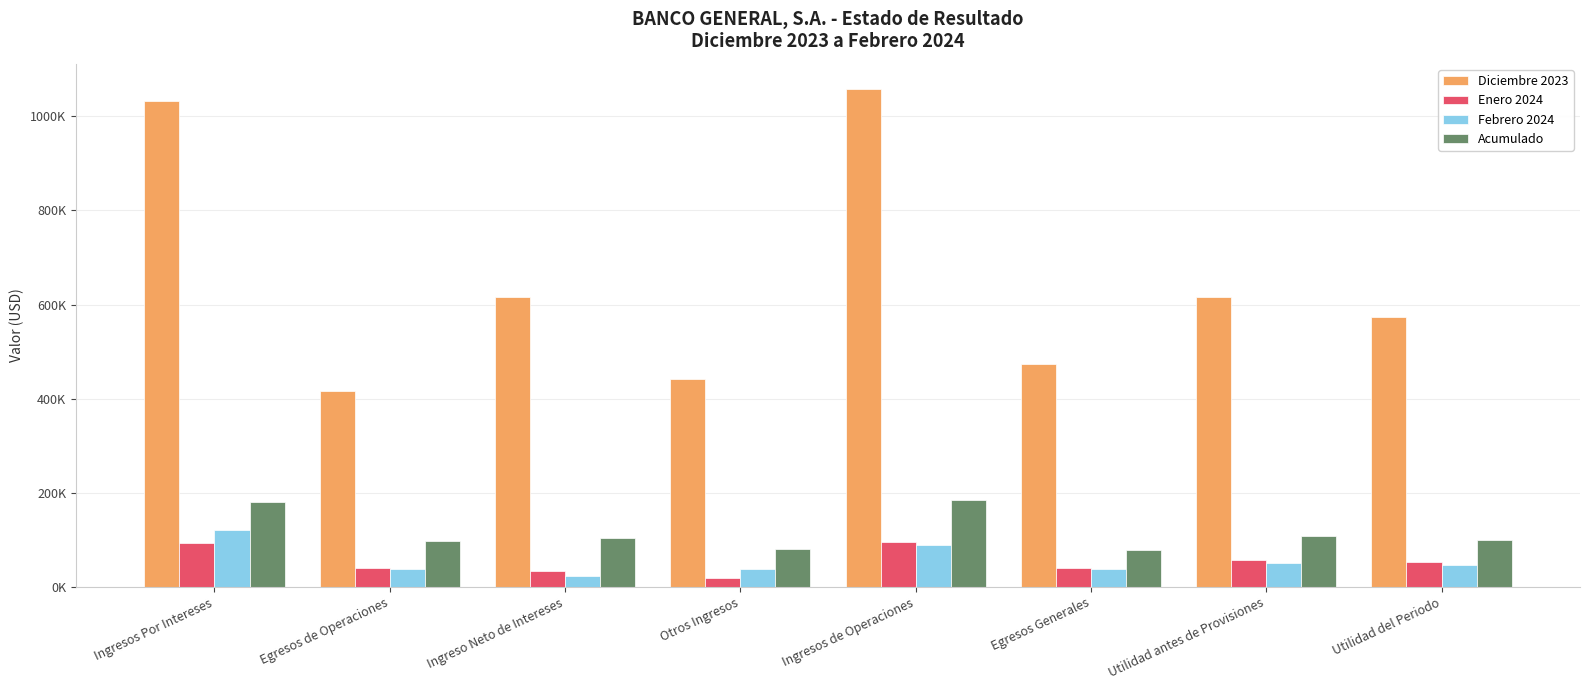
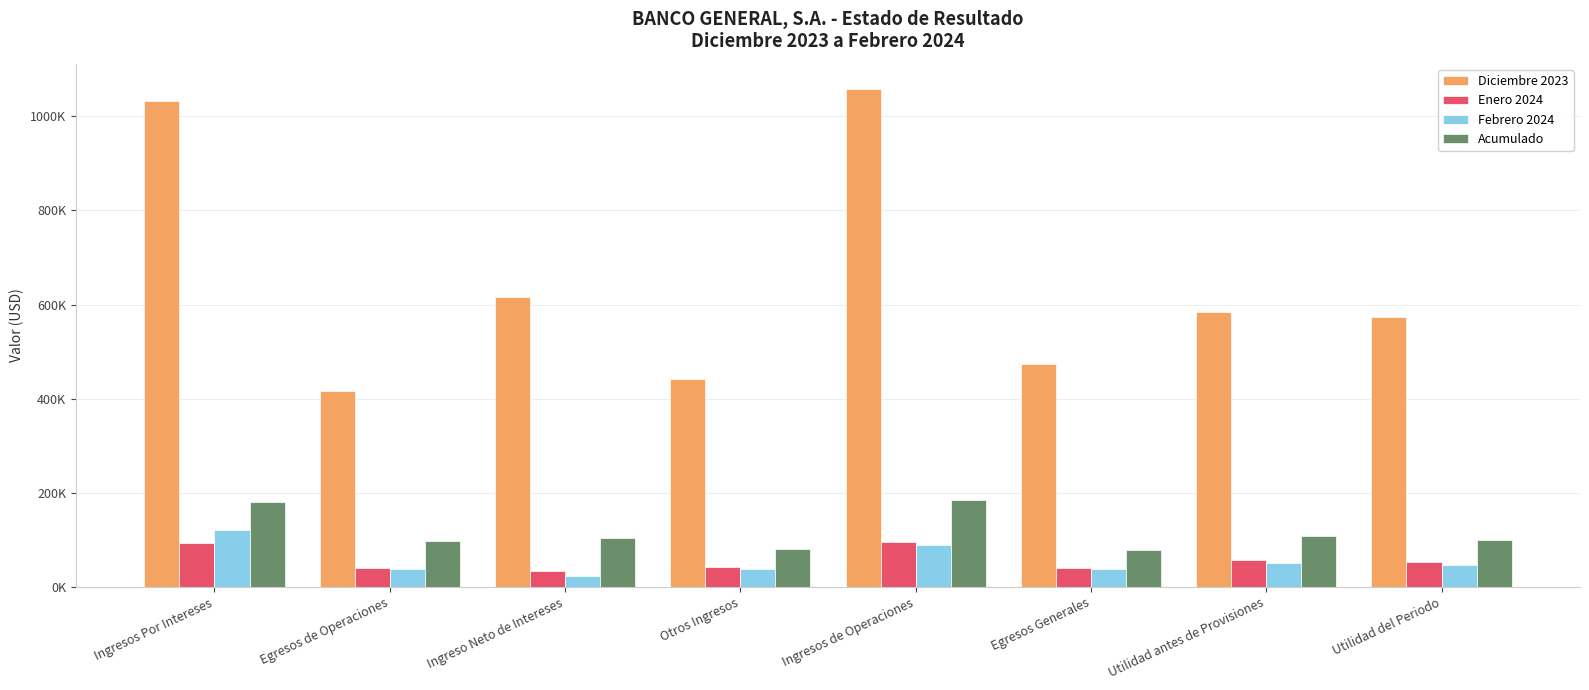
  {
    "Diciembre 2023": {
      "Ingresos Por Intereses": 1030000,
      "Egresos de Operaciones": 420000,
      "Ingreso Neto de Intereses": 620000,
      "Otros Ingresos": 440000,
      "Ingresos de Operaciones": 1060000,
      "Egresos Generales": 470000,
-     "Utilidad antes de Provisiones": 620000,
+     "Utilidad antes de Provisiones": 580000,
      "Utilidad del Periodo": 570000
    },
    "Enero 2024": {
      "Ingresos Por Intereses": 90000,
      "Egresos de Operaciones": 40000,
      "Ingreso Neto de Intereses": 30000,
-     "Otros Ingresos": 20000,
+     "Otros Ingresos": 40000,
      "Ingresos de Operaciones": 100000,
      "Egresos Generales": 40000,
      "Utilidad antes de Provisiones": 60000,
      "Utilidad del Periodo": 50000
    },
    "Febrero 2024": {
      "Ingresos Por Intereses": 120000,
      "Egresos de Operaciones": 40000,
      "Ingreso Neto de Intereses": 20000,
      "Otros Ingresos": 40000,
      "Ingresos de Operaciones": 90000,
      "Egresos Generales": 40000,
      "Utilidad antes de Provisiones": 50000,
      "Utilidad del Periodo": 50000
    },
    "Acumulado": {
      "Ingresos Por Intereses": 180000,
      "Egresos de Operaciones": 100000,
      "Ingreso Neto de Intereses": 100000,
      "Otros Ingresos": 80000,
      "Ingresos de Operaciones": 190000,
      "Egresos Generales": 80000,
      "Utilidad antes de Provisiones": 110000,
      "Utilidad del Periodo": 100000
    }
  }
